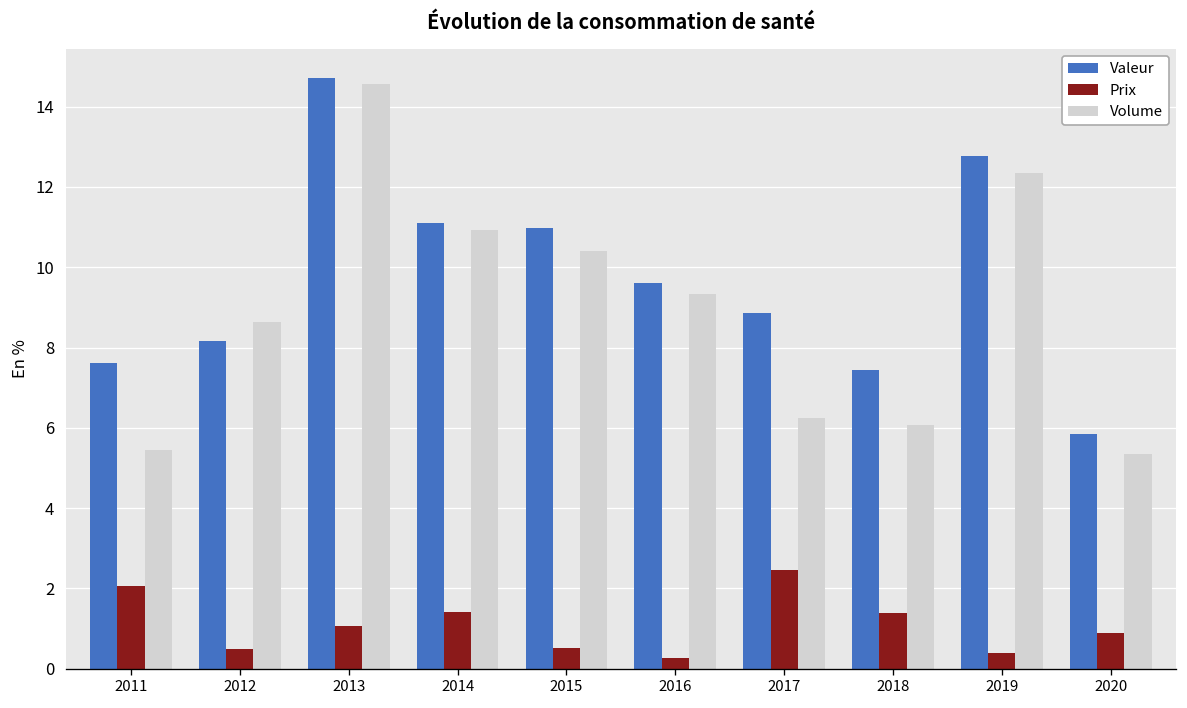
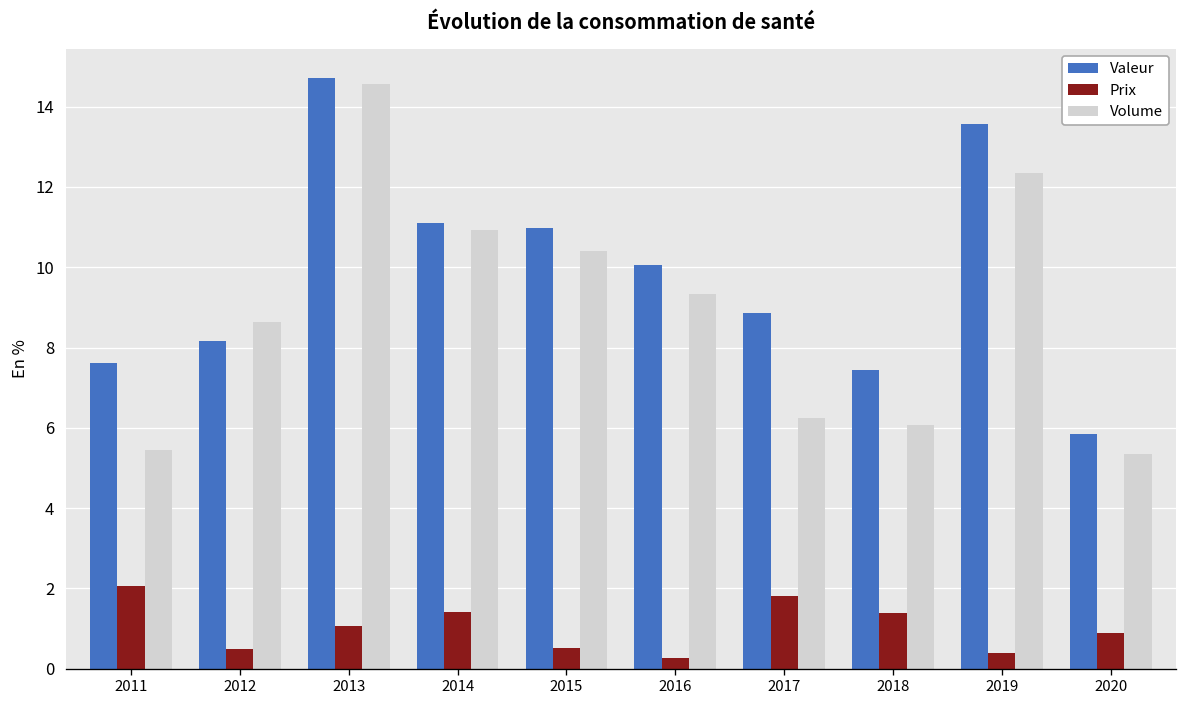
  {
    "Valeur": {
      "2011": 7.6,
      "2012": 8.2,
      "2013": 14.7,
      "2014": 11.1,
      "2015": 11.0,
-     "2016": 9.6,
+     "2016": 10.1,
      "2017": 8.9,
      "2018": 7.4,
-     "2019": 12.8,
+     "2019": 13.6,
      "2020": 5.8
    },
    "Prix": {
      "2011": 2.1,
      "2012": 0.5,
      "2013": 1.1,
      "2014": 1.4,
      "2015": 0.5,
      "2016": 0.3,
-     "2017": 2.5,
+     "2017": 1.8,
      "2018": 1.4,
      "2019": 0.4,
      "2020": 0.9
    },
    "Volume": {
      "2011": 5.5,
      "2012": 8.6,
      "2013": 14.6,
      "2014": 10.9,
      "2015": 10.4,
      "2016": 9.3,
      "2017": 6.2,
      "2018": 6.1,
      "2019": 12.3,
      "2020": 5.3
    }
  }
